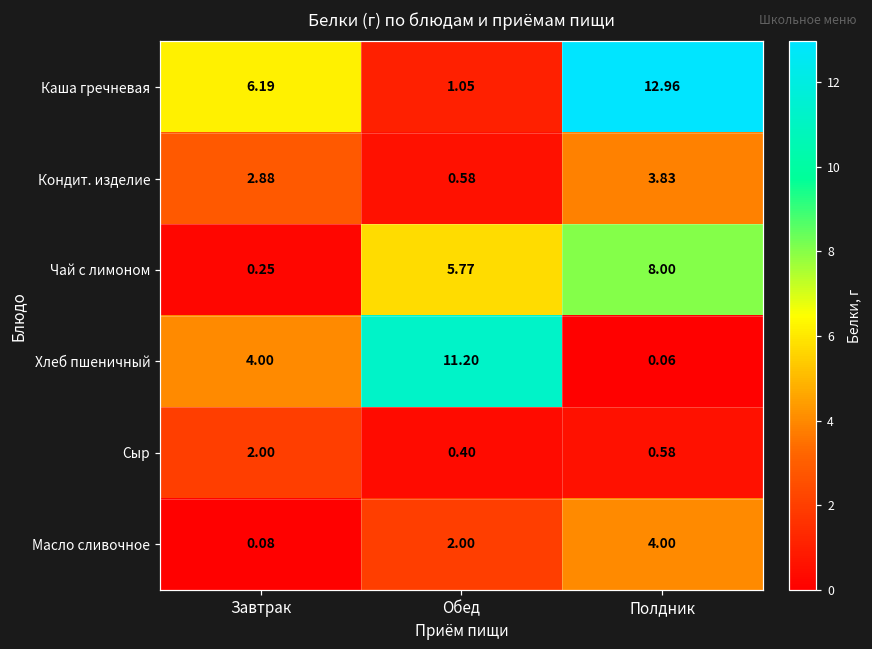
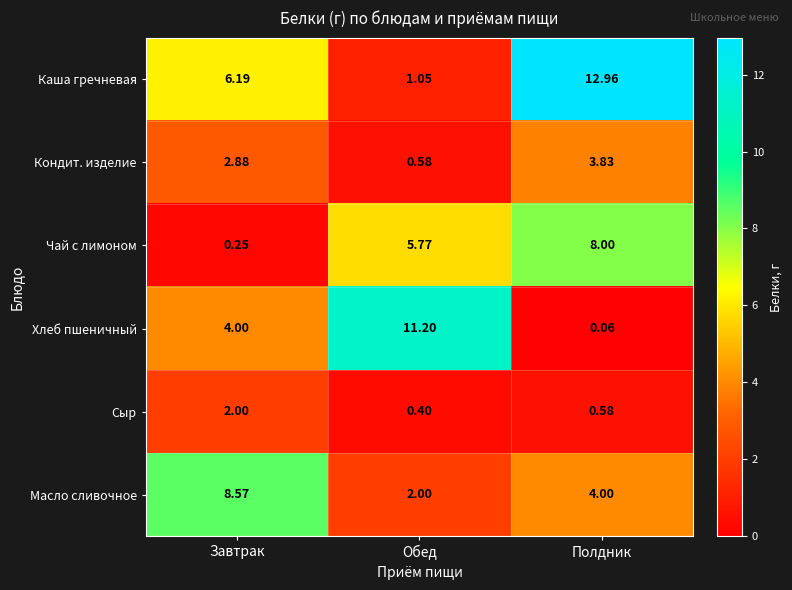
  {
    "Каша гречневая": {
      "Завтрак": 6.19,
      "Обед": 1.05,
      "Полдник": 12.96
    },
    "Кондит. изделие": {
      "Завтрак": 2.88,
      "Обед": 0.58,
      "Полдник": 3.83
    },
    "Чай с лимоном": {
      "Завтрак": 0.25,
      "Обед": 5.77,
      "Полдник": 8.00
    },
    "Хлеб пшеничный": {
      "Завтрак": 4.00,
      "Обед": 11.20,
      "Полдник": 0.06
    },
    "Сыр": {
      "Завтрак": 2.00,
      "Обед": 0.40,
      "Полдник": 0.58
    },
    "Масло сливочное": {
-     "Завтрак": 0.08,
+     "Завтрак": 8.57,
      "Обед": 2.00,
      "Полдник": 4.00
    }
  }
